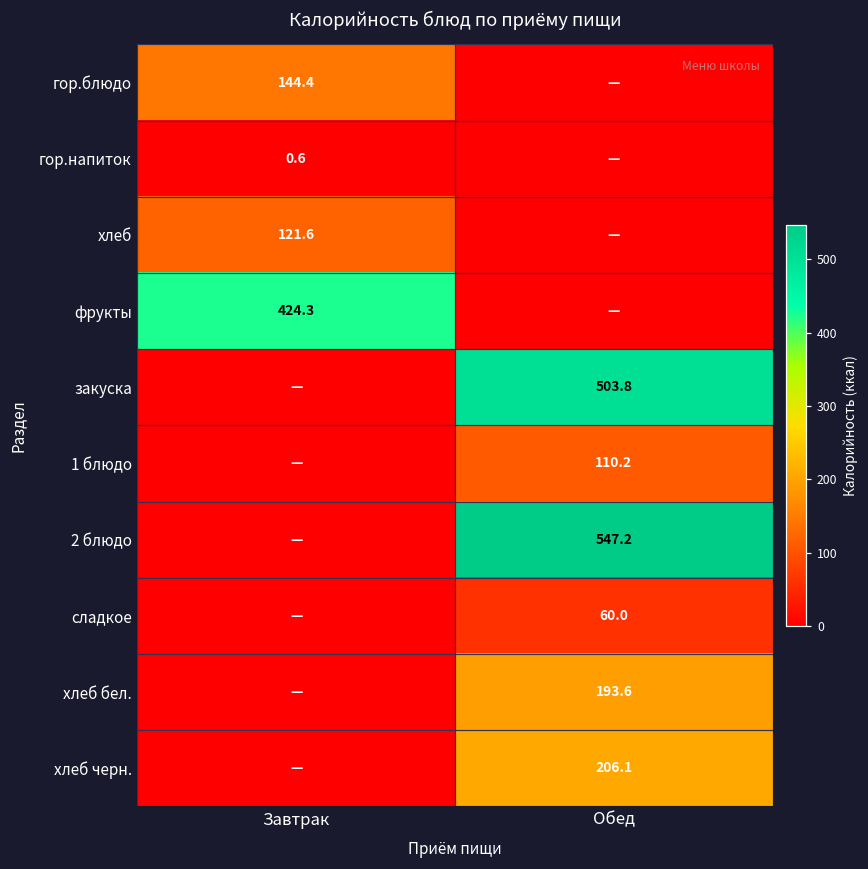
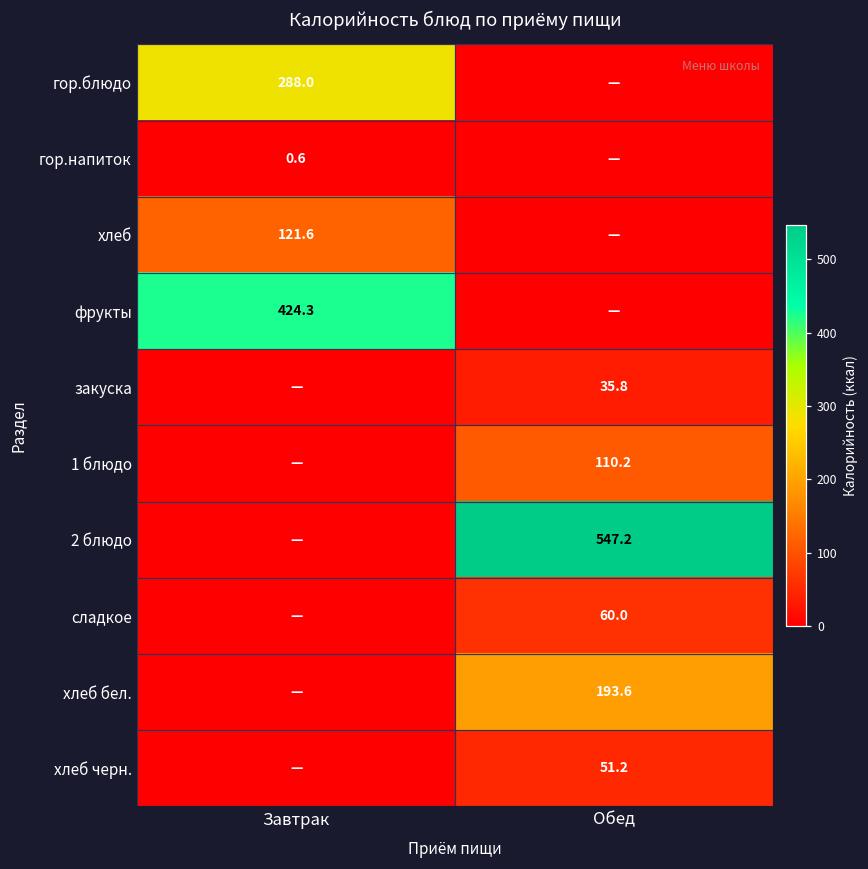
  {
    "гор.блюдо": {
-     "Завтрак": 144.4
+     "Завтрак": 288.0
    },
    "гор.напиток": {
      "Завтрак": 0.6
    },
    "хлеб": {
      "Завтрак": 121.6
    },
    "фрукты": {
      "Завтрак": 424.3
    },
    "закуска": {
-     "Обед": 503.8
+     "Обед": 35.8
    },
    "1 блюдо": {
      "Обед": 110.2
    },
    "2 блюдо": {
      "Обед": 547.2
    },
    "сладкое": {
      "Обед": 60.0
    },
    "хлеб бел.": {
      "Обед": 193.6
    },
    "хлеб черн.": {
-     "Обед": 206.1
+     "Обед": 51.2
    }
  }
